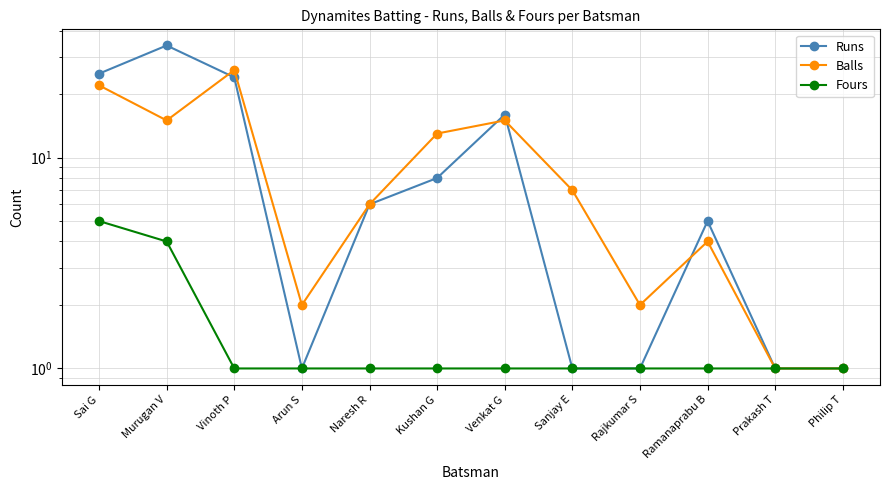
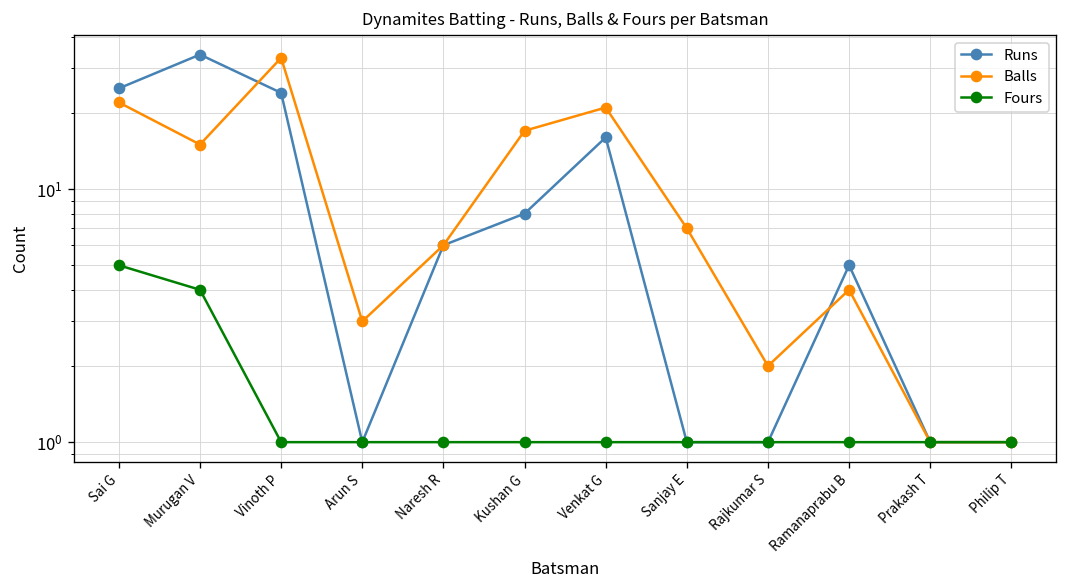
  {
    "Runs": {
      "Sai G": 25,
      "Murugan V": 34,
      "Vinoth P": 24,
      "Kushan G": 8,
      "Venkat G": 16,
      "Ramanaprabu B": 5
    },
    "Balls": {
      "Sai G": 22,
      "Murugan V": 15,
-     "Vinoth P": 26,
-     "Arun S": 2,
-     "Kushan G": 13,
-     "Venkat G": 15,
+     "Vinoth P": 33,
+     "Arun S": 3,
+     "Kushan G": 17,
+     "Venkat G": 21,
      "Sanjay E": 7,
      "Rajkumar S": 2,
      "Ramanaprabu B": 4
    },
    "Fours": {
      "Sai G": 5,
      "Murugan V": 4,
      "Vinoth P": 1,
      "Naresh R": 1,
      "Kushan G": 1,
      "Venkat G": 1,
      "Ramanaprabu B": 1
    }
  }
